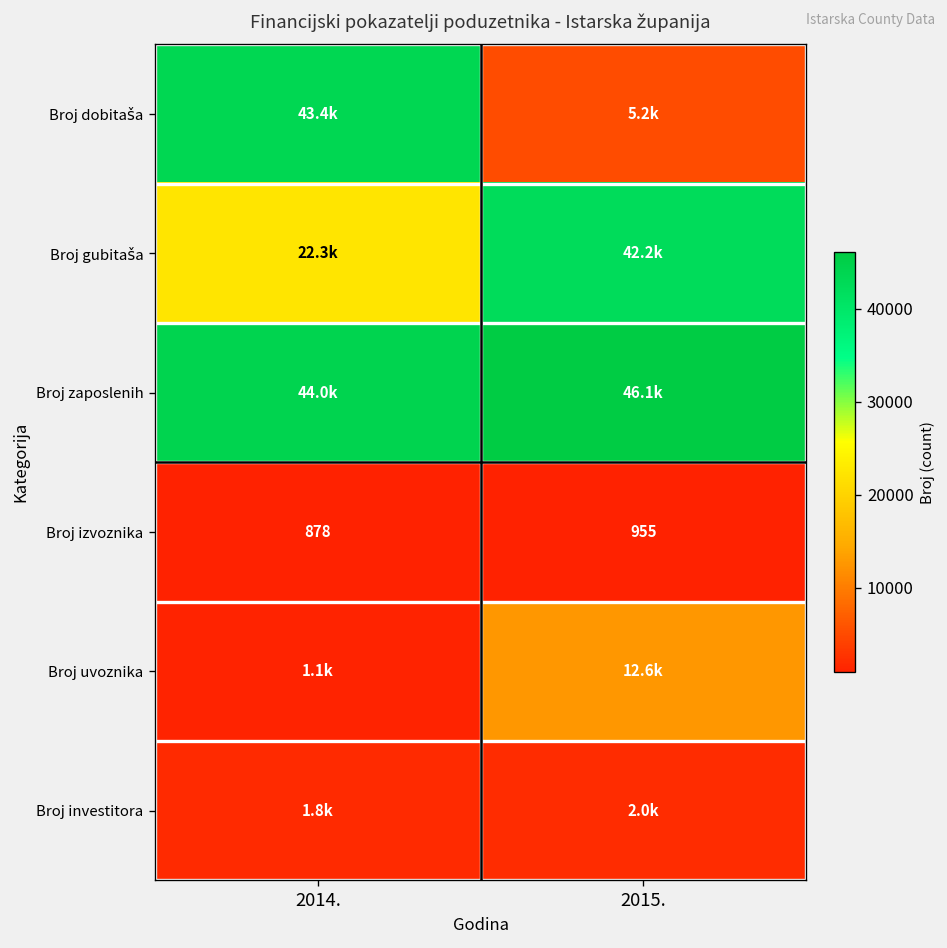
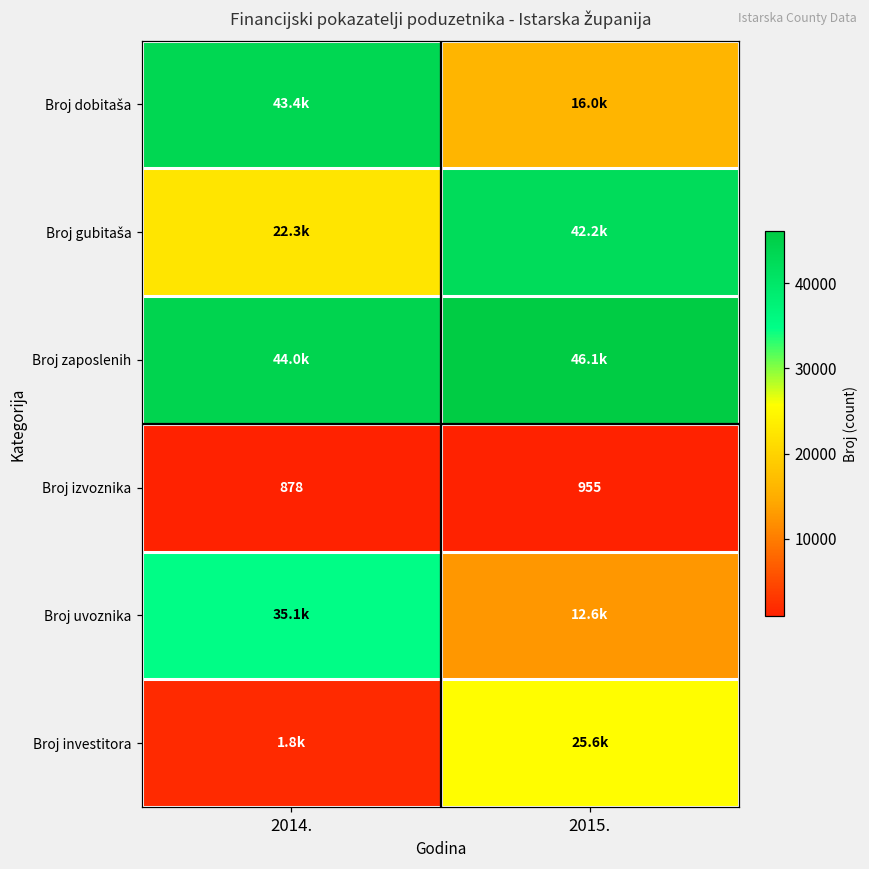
  {
    "Broj dobitaša": {
      "2014.": "43.4k",
-     "2015.": "5.2k"
+     "2015.": "16.0k"
    },
    "Broj gubitaša": {
      "2014.": "22.3k",
      "2015.": "42.2k"
    },
    "Broj zaposlenih": {
      "2014.": "44.0k",
      "2015.": "46.1k"
    },
    "Broj izvoznika": {
      "2014.": "878",
      "2015.": "955"
    },
    "Broj uvoznika": {
-     "2014.": "1.1k",
+     "2014.": "35.1k",
      "2015.": "12.6k"
    },
    "Broj investitora": {
      "2014.": "1.8k",
-     "2015.": "2.0k"
+     "2015.": "25.6k"
    }
  }
